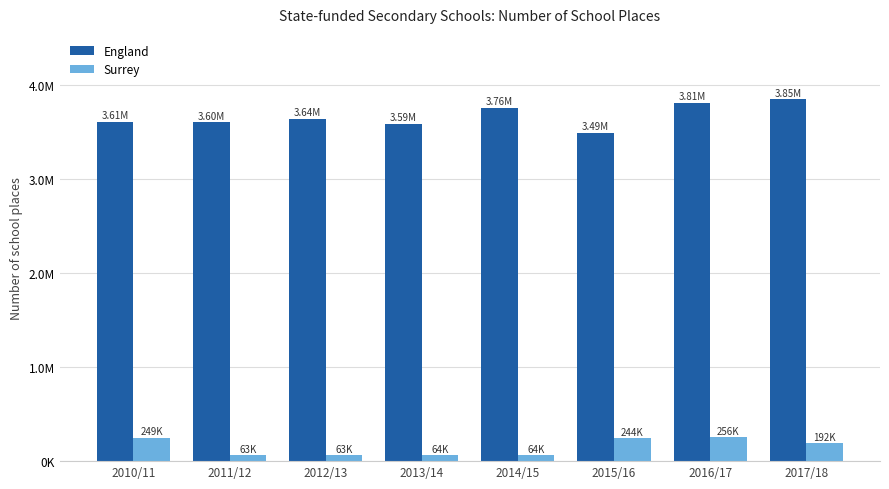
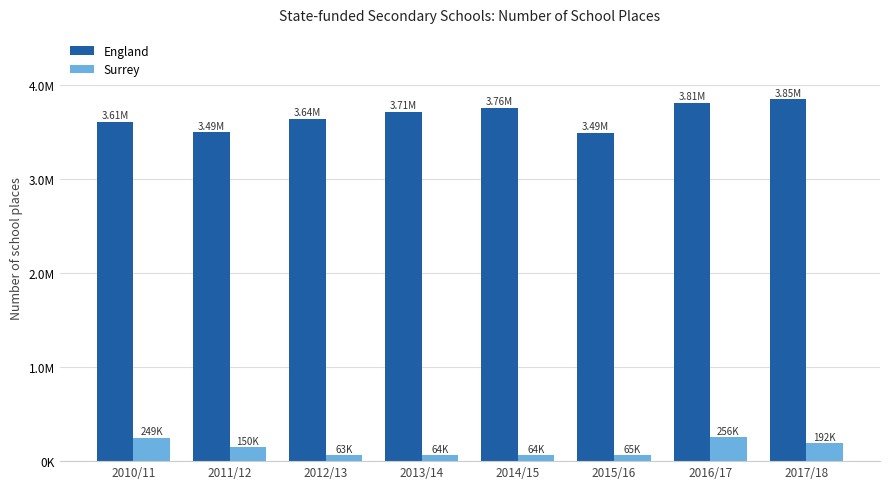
  {
    "England": {
      "2010/11": "3.61M",
-     "2011/12": "3.60M",
+     "2011/12": "3.49M",
      "2012/13": "3.64M",
-     "2013/14": "3.59M",
+     "2013/14": "3.71M",
      "2014/15": "3.76M",
      "2015/16": "3.49M",
      "2016/17": "3.81M",
      "2017/18": "3.85M"
    },
    "Surrey": {
      "2010/11": "249K",
-     "2011/12": "63K",
+     "2011/12": "150K",
      "2012/13": "63K",
      "2013/14": "64K",
      "2014/15": "64K",
-     "2015/16": "244K",
+     "2015/16": "65K",
      "2016/17": "256K",
      "2017/18": "192K"
    }
  }
